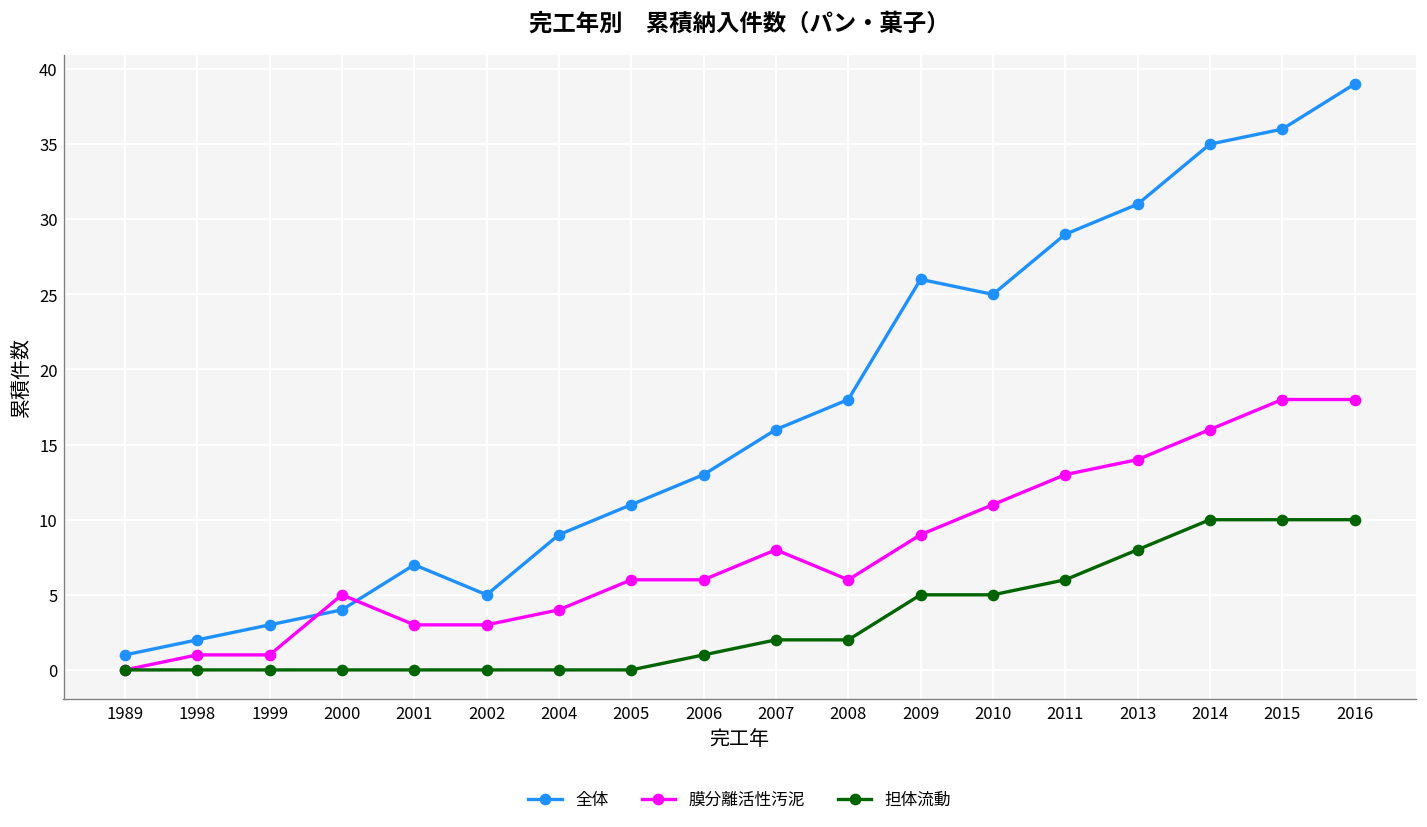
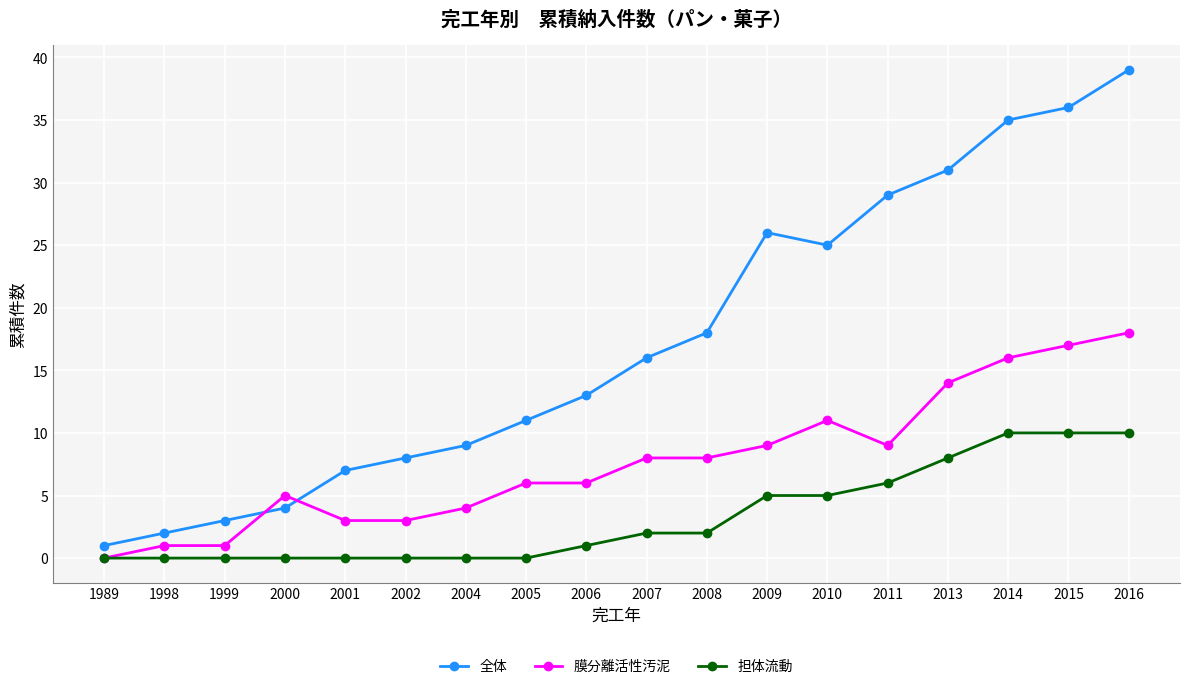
  {
    "全体": {
      "1989": 1,
      "1998": 2,
      "1999": 3,
      "2000": 4,
      "2001": 7,
-     "2002": 5,
+     "2002": 8,
      "2004": 9,
      "2005": 11,
      "2006": 13,
      "2007": 16,
      "2008": 18,
      "2009": 26,
      "2010": 25,
      "2011": 29,
      "2013": 31,
      "2014": 35,
      "2015": 36,
      "2016": 39
    },
    "膜分離活性汚泥": {
      "1998": 1,
      "1999": 1,
      "2000": 5,
      "2001": 3,
      "2002": 3,
      "2004": 4,
      "2005": 6,
      "2006": 6,
      "2007": 8,
-     "2008": 6,
+     "2008": 8,
      "2009": 9,
      "2010": 11,
-     "2011": 13,
+     "2011": 9,
      "2013": 14,
      "2014": 16,
-     "2015": 18,
+     "2015": 17,
      "2016": 18
    },
    "担体流動": {
      "1998": 0,
      "1999": 0,
      "2000": 0,
      "2001": 0,
      "2002": 0,
      "2004": 0,
      "2005": 0,
      "2006": 1,
      "2007": 2,
      "2008": 2,
      "2009": 5,
      "2010": 5,
      "2011": 6,
      "2013": 8,
      "2014": 10,
      "2015": 10,
      "2016": 10
    }
  }
